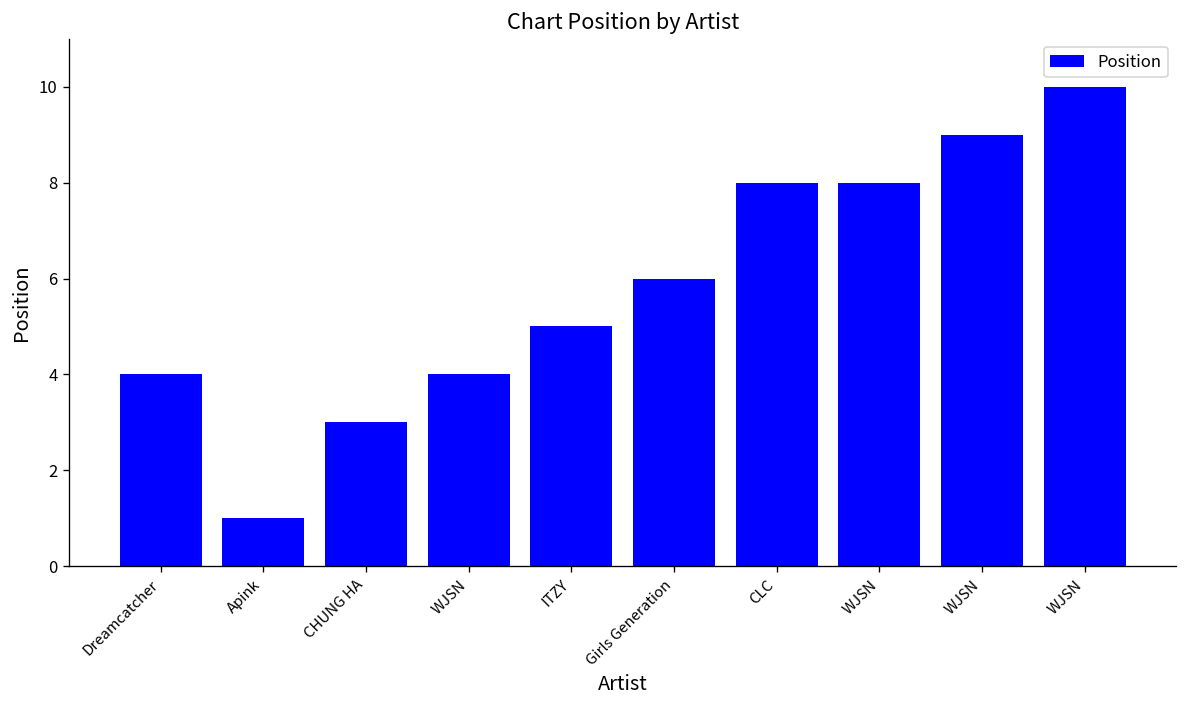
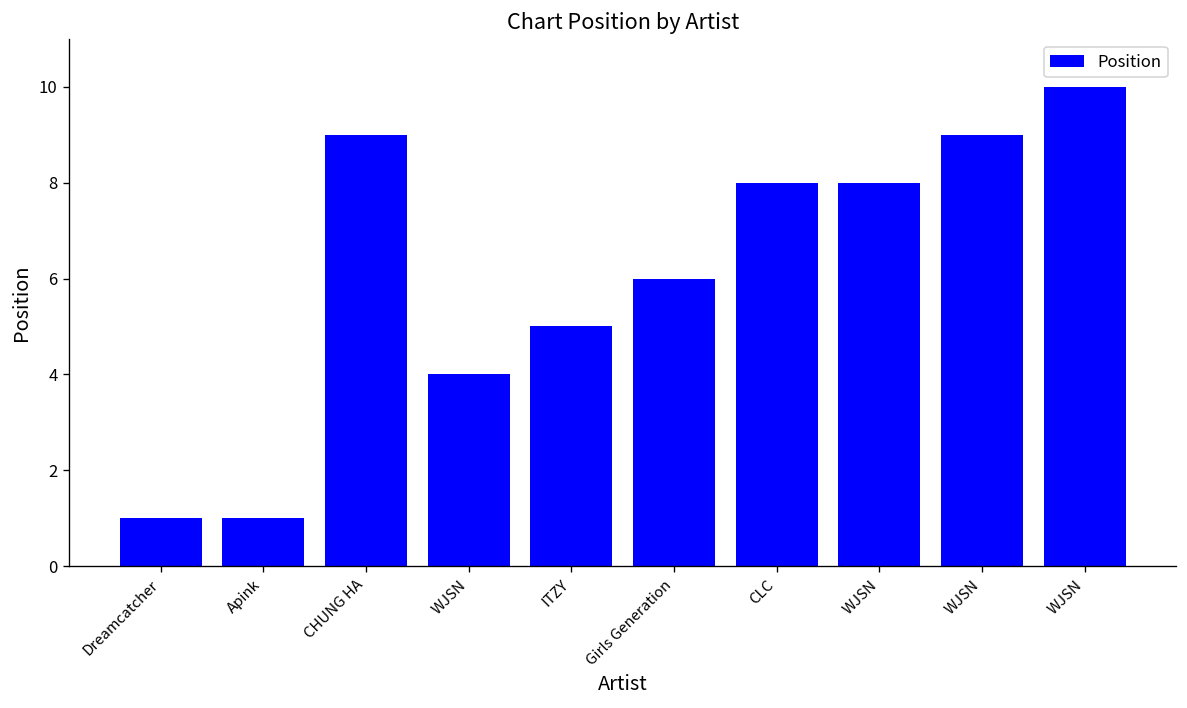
  {
-   "Dreamcatcher": 4,
+   "Dreamcatcher": 1,
    "Apink": 1,
-   "CHUNG HA": 3,
+   "CHUNG HA": 9,
    "ITZY": 5,
    "Girls Generation": 6,
    "CLC": 8
  }
